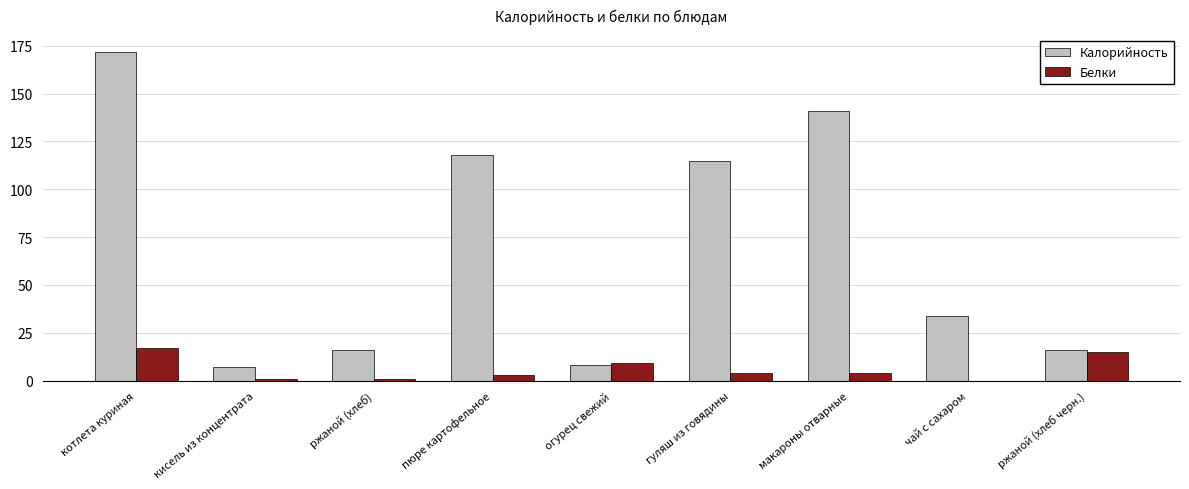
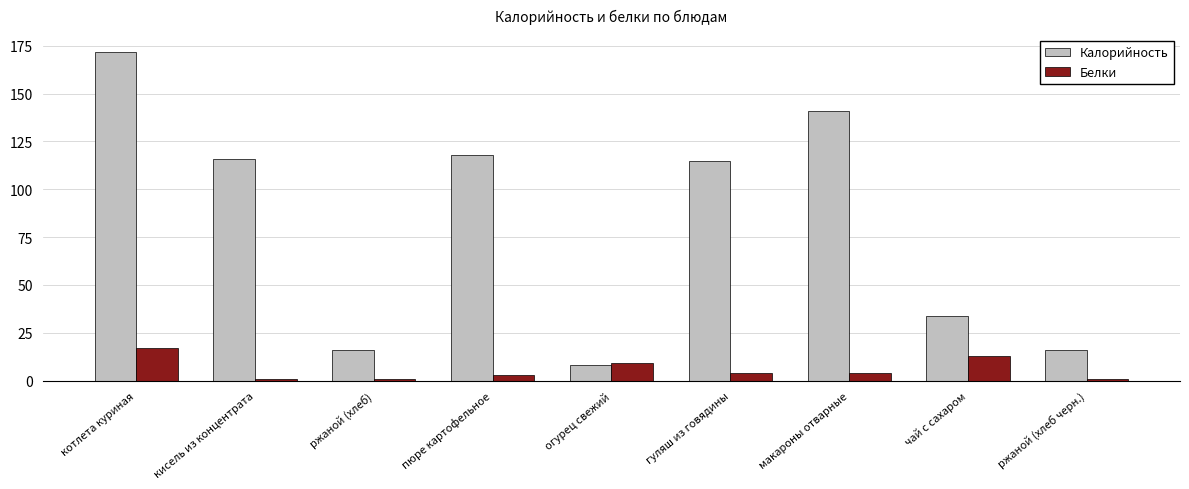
  {
    "Калорийность": {
      "котлета куриная": 172,
-     "кисель из концентрата": 7,
+     "кисель из концентрата": 116,
      "ржаной (хлеб)": 16,
      "пюре картофельное": 118,
      "огурец свежий": 8,
      "гуляш из говядины": 115,
      "макароны отварные": 141,
      "чай с сахаром": 34,
      "ржаной (хлеб черн.)": 16
    },
    "Белки": {
      "котлета куриная": 17,
      "пюре картофельное": 3,
      "огурец свежий": 9,
      "гуляш из говядины": 4,
      "макароны отварные": 4,
-     "чай с сахаром": 0,
-     "ржаной (хлеб черн.)": 15
+     "чай с сахаром": 13,
+     "ржаной (хлеб черн.)": 1
    }
  }
